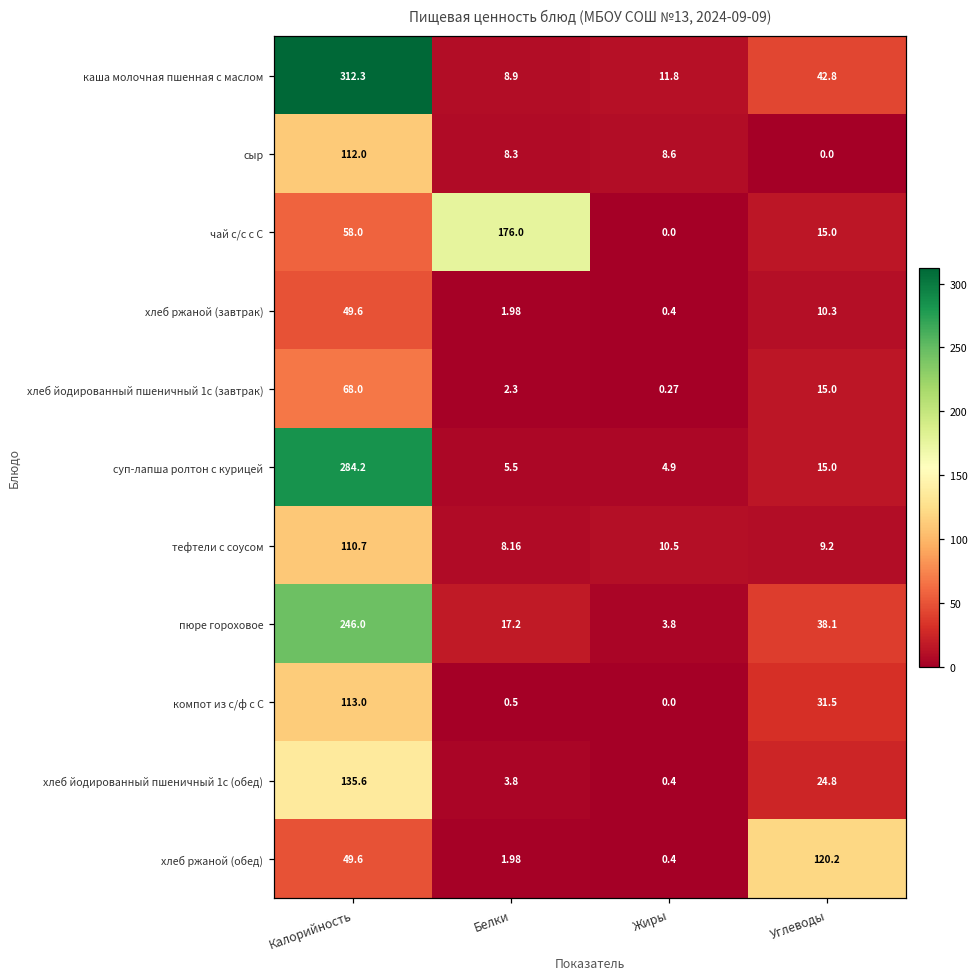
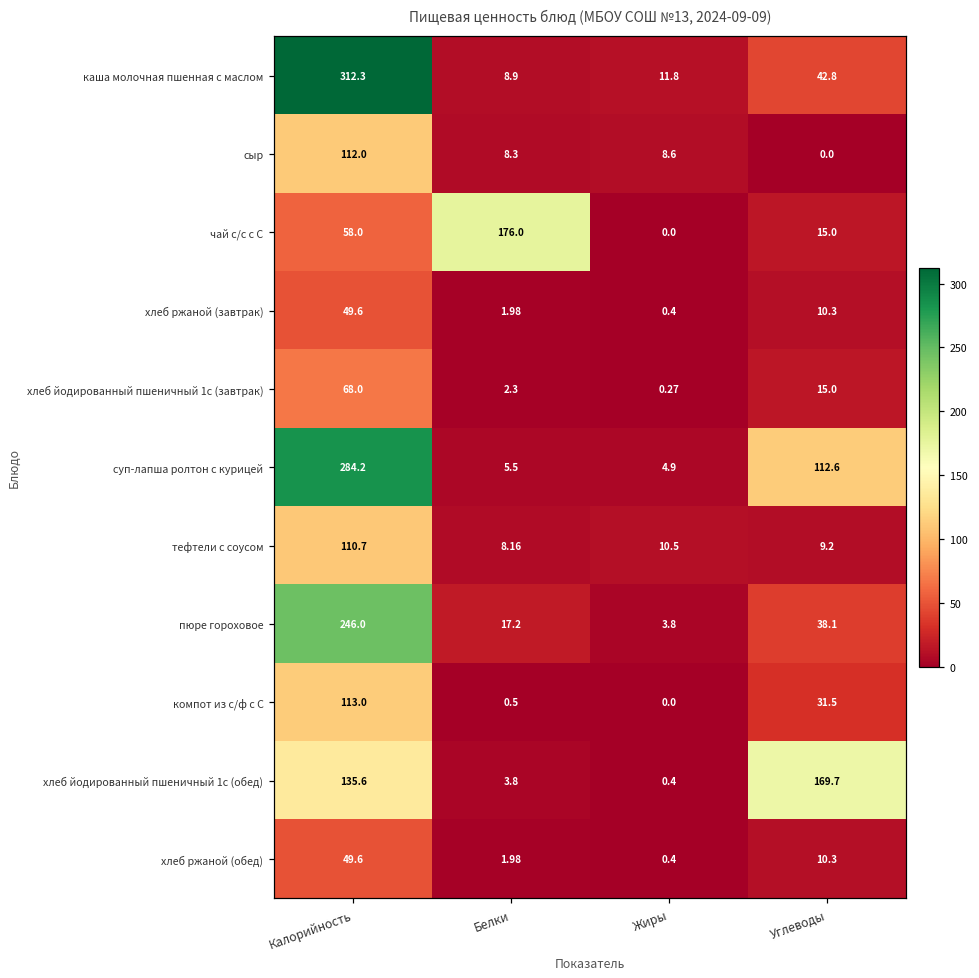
  {
    "каша молочная пшенная с маслом": {
      "Калорийность": 312.3,
      "Белки": 8.9,
      "Жиры": 11.8,
      "Углеводы": 42.8
    },
    "сыр": {
      "Калорийность": 112.0,
      "Белки": 8.3,
      "Жиры": 8.6,
      "Углеводы": 0.0
    },
    "чай с/с с С": {
      "Калорийность": 58.0,
      "Белки": 176.0,
      "Жиры": 0.0,
      "Углеводы": 15.0
    },
    "хлеб ржаной (завтрак)": {
      "Калорийность": 49.6,
      "Белки": 1.98,
      "Жиры": 0.4,
      "Углеводы": 10.3
    },
    "хлеб йодированный пшеничный 1с (завтрак)": {
      "Калорийность": 68.0,
      "Белки": 2.3,
      "Жиры": 0.27,
      "Углеводы": 15.0
    },
    "суп-лапша ролтон с курицей": {
      "Калорийность": 284.2,
      "Белки": 5.5,
      "Жиры": 4.9,
-     "Углеводы": 15.0
+     "Углеводы": 112.6
    },
    "тефтели с соусом": {
      "Калорийность": 110.7,
      "Белки": 8.16,
      "Жиры": 10.5,
      "Углеводы": 9.2
    },
    "пюре гороховое": {
      "Калорийность": 246.0,
      "Белки": 17.2,
      "Жиры": 3.8,
      "Углеводы": 38.1
    },
    "компот из с/ф с С": {
      "Калорийность": 113.0,
      "Белки": 0.5,
      "Жиры": 0.0,
      "Углеводы": 31.5
    },
    "хлеб йодированный пшеничный 1с (обед)": {
      "Калорийность": 135.6,
      "Белки": 3.8,
      "Жиры": 0.4,
-     "Углеводы": 24.8
+     "Углеводы": 169.7
    },
    "хлеб ржаной (обед)": {
      "Калорийность": 49.6,
      "Белки": 1.98,
      "Жиры": 0.4,
-     "Углеводы": 120.2
+     "Углеводы": 10.3
    }
  }
